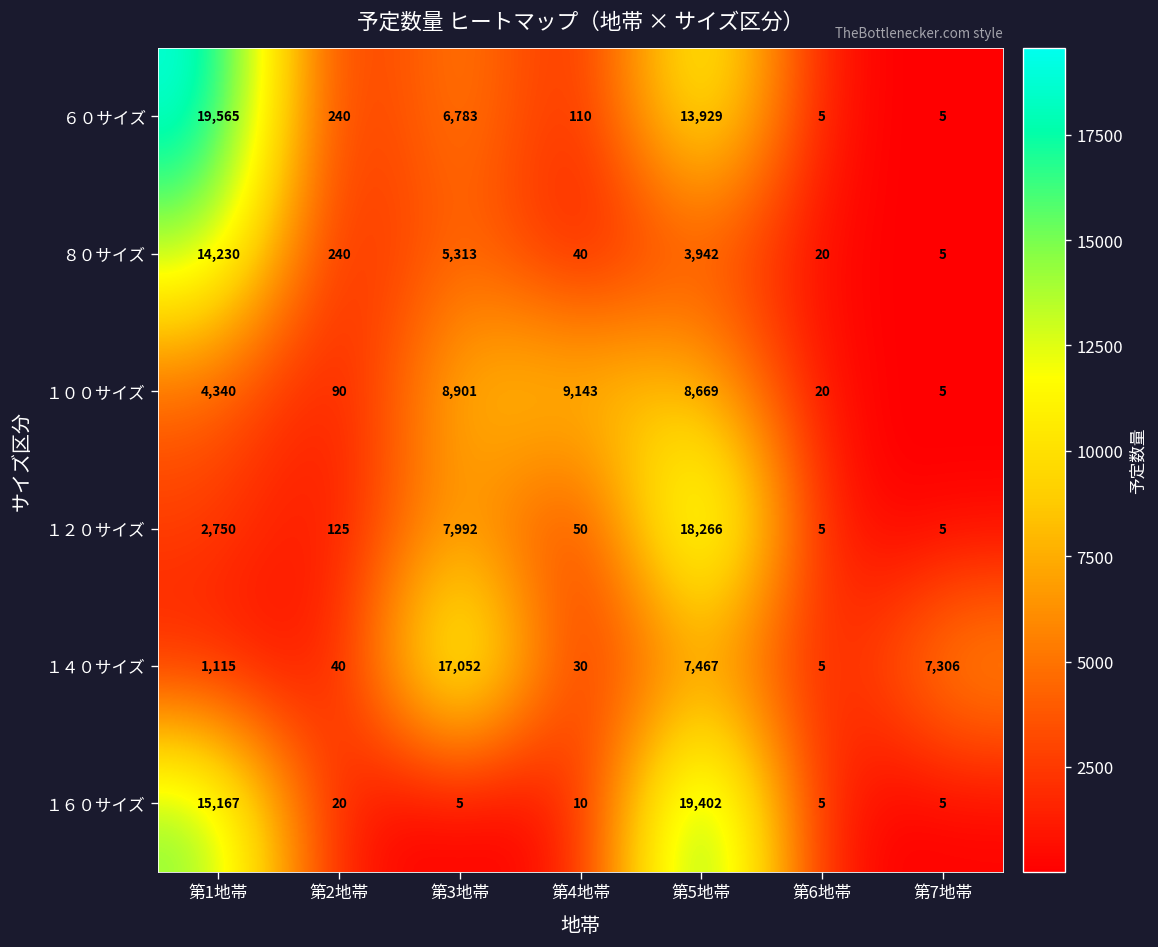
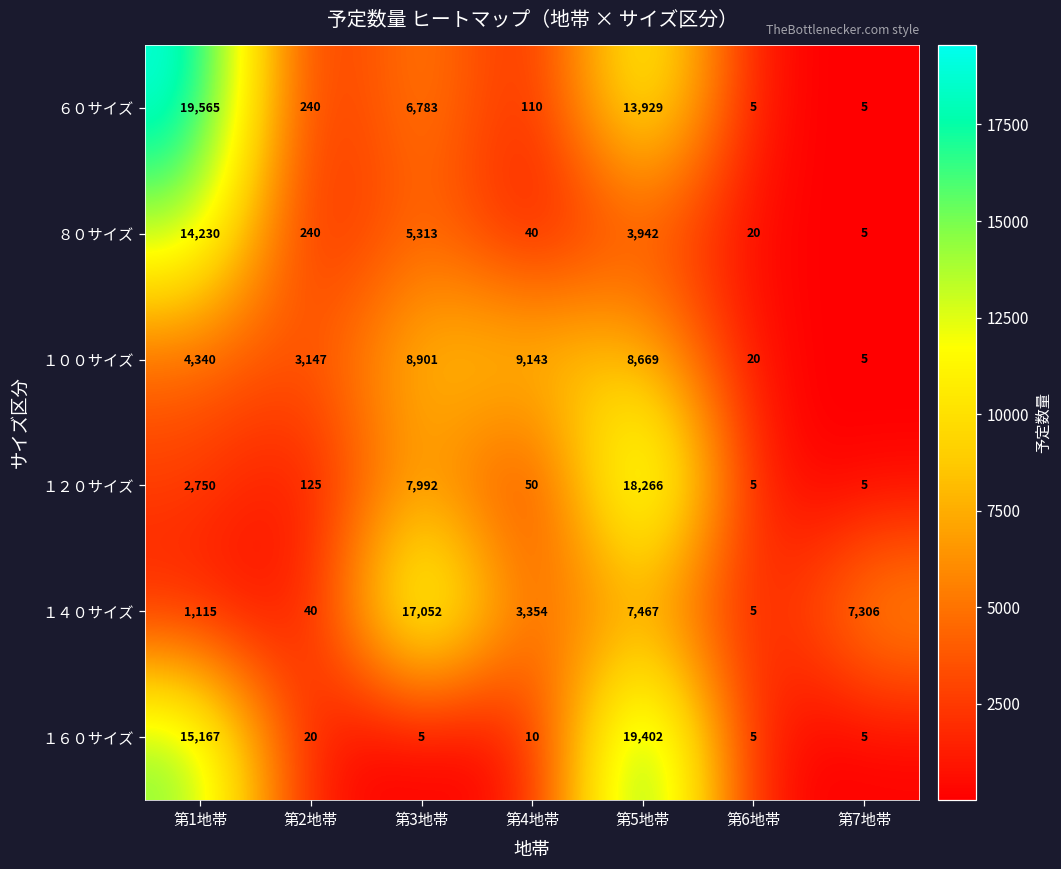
  {
    "６０サイズ": {
      "第1地帯": "19,565",
      "第2地帯": "240",
      "第3地帯": "6,783",
      "第4地帯": "110",
      "第5地帯": "13,929",
      "第6地帯": "5",
      "第7地帯": "5"
    },
    "８０サイズ": {
      "第1地帯": "14,230",
      "第2地帯": "240",
      "第3地帯": "5,313",
      "第4地帯": "40",
      "第5地帯": "3,942",
      "第6地帯": "20",
      "第7地帯": "5"
    },
    "１００サイズ": {
      "第1地帯": "4,340",
-     "第2地帯": "90",
+     "第2地帯": "3,147",
      "第3地帯": "8,901",
      "第4地帯": "9,143",
      "第5地帯": "8,669",
      "第6地帯": "20",
      "第7地帯": "5"
    },
    "１２０サイズ": {
      "第1地帯": "2,750",
      "第2地帯": "125",
      "第3地帯": "7,992",
      "第4地帯": "50",
      "第5地帯": "18,266",
      "第6地帯": "5",
      "第7地帯": "5"
    },
    "１４０サイズ": {
      "第1地帯": "1,115",
      "第2地帯": "40",
      "第3地帯": "17,052",
-     "第4地帯": "30",
+     "第4地帯": "3,354",
      "第5地帯": "7,467",
      "第6地帯": "5",
      "第7地帯": "7,306"
    },
    "１６０サイズ": {
      "第1地帯": "15,167",
      "第2地帯": "20",
      "第3地帯": "5",
      "第4地帯": "10",
      "第5地帯": "19,402",
      "第6地帯": "5",
      "第7地帯": "5"
    }
  }
